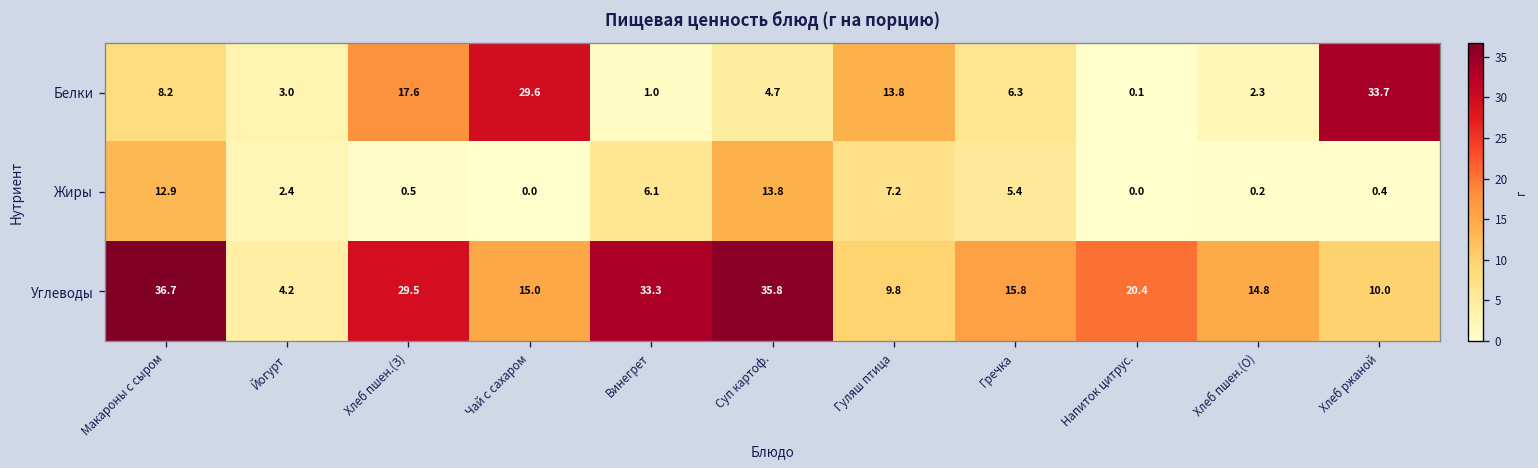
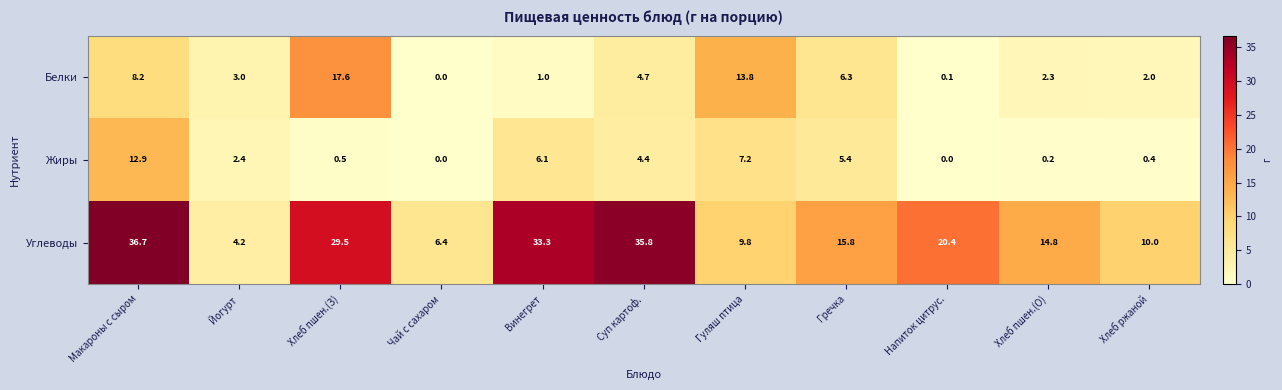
  {
    "Белки": {
      "Макароны с сыром": 8.2,
      "Йогурт": 3.0,
      "Хлеб пшен.(З)": 17.6,
-     "Чай с сахаром": 29.6,
+     "Чай с сахаром": 0.0,
      "Винегрет": 1.0,
      "Суп картоф.": 4.7,
      "Гуляш птица": 13.8,
      "Гречка": 6.3,
      "Напиток цитрус.": 0.1,
      "Хлеб пшен.(О)": 2.3,
-     "Хлеб ржаной": 33.7
+     "Хлеб ржаной": 2.0
    },
    "Жиры": {
      "Макароны с сыром": 12.9,
      "Йогурт": 2.4,
      "Хлеб пшен.(З)": 0.5,
      "Чай с сахаром": 0.0,
      "Винегрет": 6.1,
-     "Суп картоф.": 13.8,
+     "Суп картоф.": 4.4,
      "Гуляш птица": 7.2,
      "Гречка": 5.4,
      "Напиток цитрус.": 0.0,
      "Хлеб пшен.(О)": 0.2,
      "Хлеб ржаной": 0.4
    },
    "Углеводы": {
      "Макароны с сыром": 36.7,
      "Йогурт": 4.2,
      "Хлеб пшен.(З)": 29.5,
-     "Чай с сахаром": 15.0,
+     "Чай с сахаром": 6.4,
      "Винегрет": 33.3,
      "Суп картоф.": 35.8,
      "Гуляш птица": 9.8,
      "Гречка": 15.8,
      "Напиток цитрус.": 20.4,
      "Хлеб пшен.(О)": 14.8,
      "Хлеб ржаной": 10.0
    }
  }
